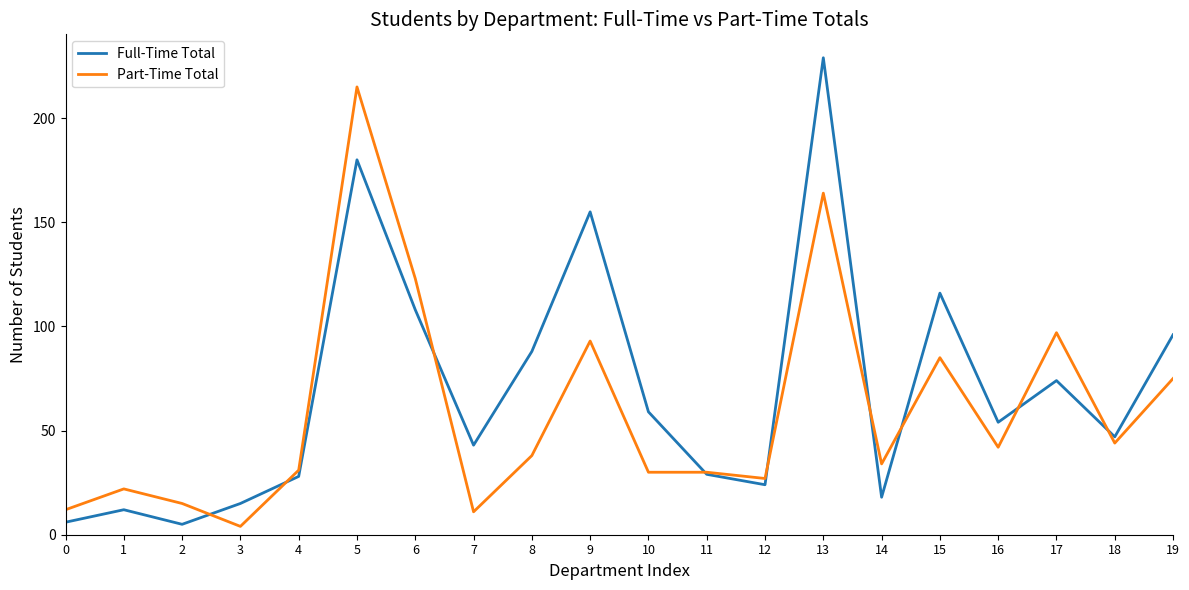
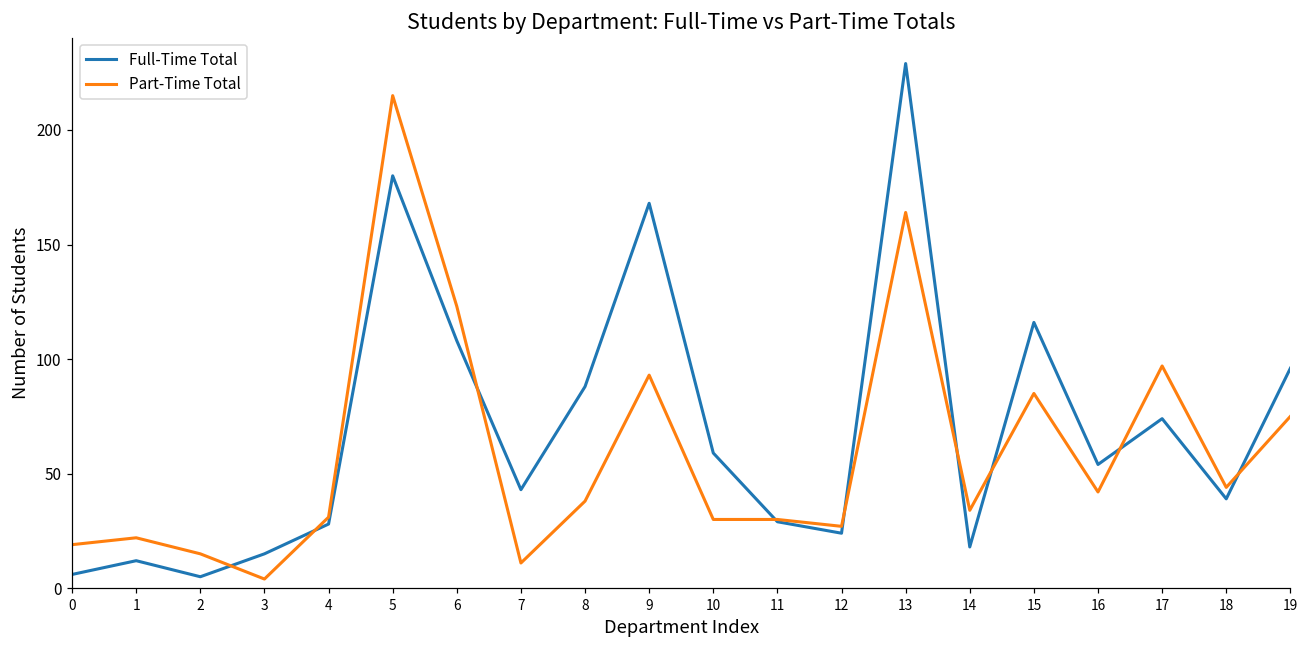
  {
    "Full-Time Total": {
      "0": 6,
      "1": 12,
      "2": 5,
      "3": 15,
      "4": 28,
      "5": 180,
      "6": 108,
      "7": 43,
      "8": 88,
-     "9": 155,
+     "9": 168,
      "10": 59,
      "12": 24,
      "13": 229,
      "14": 18,
      "15": 116,
      "16": 54,
      "17": 74,
-     "18": 47,
+     "18": 39,
      "19": 96
    },
    "Part-Time Total": {
-     "0": 12,
+     "0": 19,
      "1": 22,
      "2": 15,
      "3": 4,
      "4": 31,
      "5": 215,
      "6": 123,
      "7": 11,
      "8": 38,
      "9": 93,
      "10": 30,
      "12": 27,
      "13": 164,
      "14": 34,
      "15": 85,
      "16": 42,
      "17": 97,
      "18": 44,
      "19": 75
    }
  }
